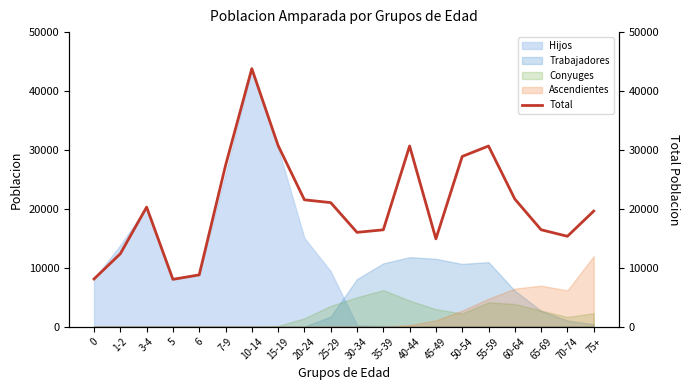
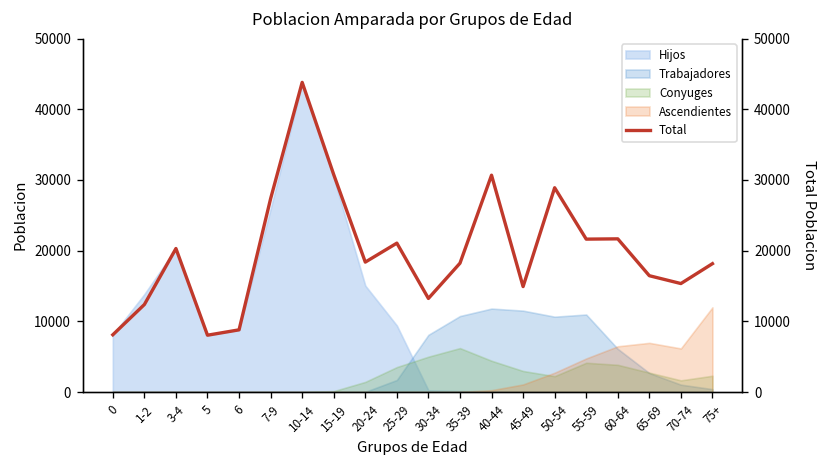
  {
    "Total": {
      "0": 8000,
      "1-2": 12000,
      "3-4": 20000,
      "5": 8000,
      "6": 9000,
      "7-9": 27000,
      "10-14": 44000,
      "15-19": 31000,
-     "20-24": 22000,
+     "20-24": 18000,
      "25-29": 21000,
-     "30-34": 16000,
-     "35-39": 16000,
+     "30-34": 13000,
+     "35-39": 18000,
      "40-44": 31000,
      "45-49": 15000,
      "50-54": 29000,
-     "55-59": 31000,
+     "55-59": 22000,
      "60-64": 22000,
      "65-69": 16000,
      "70-74": 15000,
-     "75+": 20000
+     "75+": 18000
    }
  }
